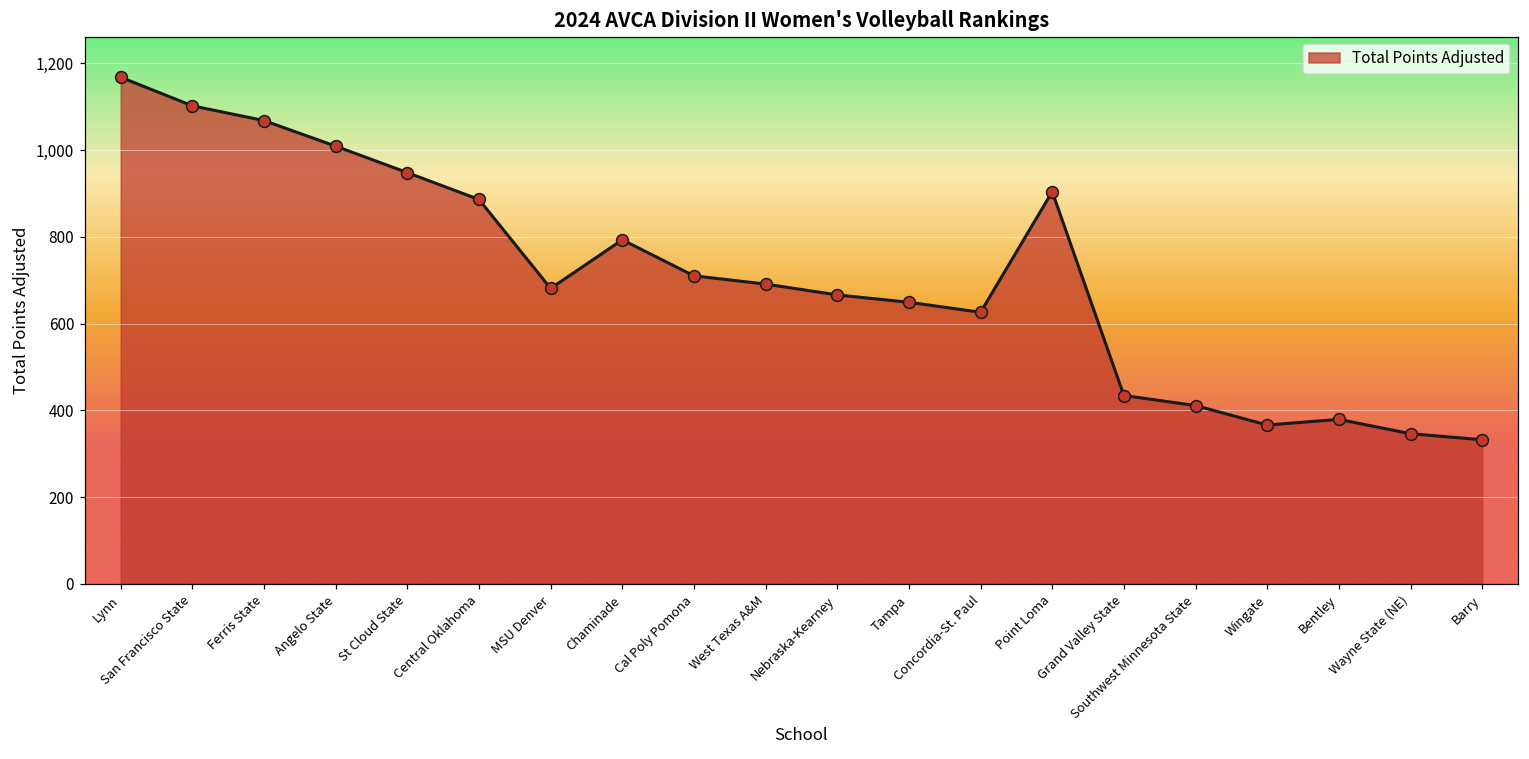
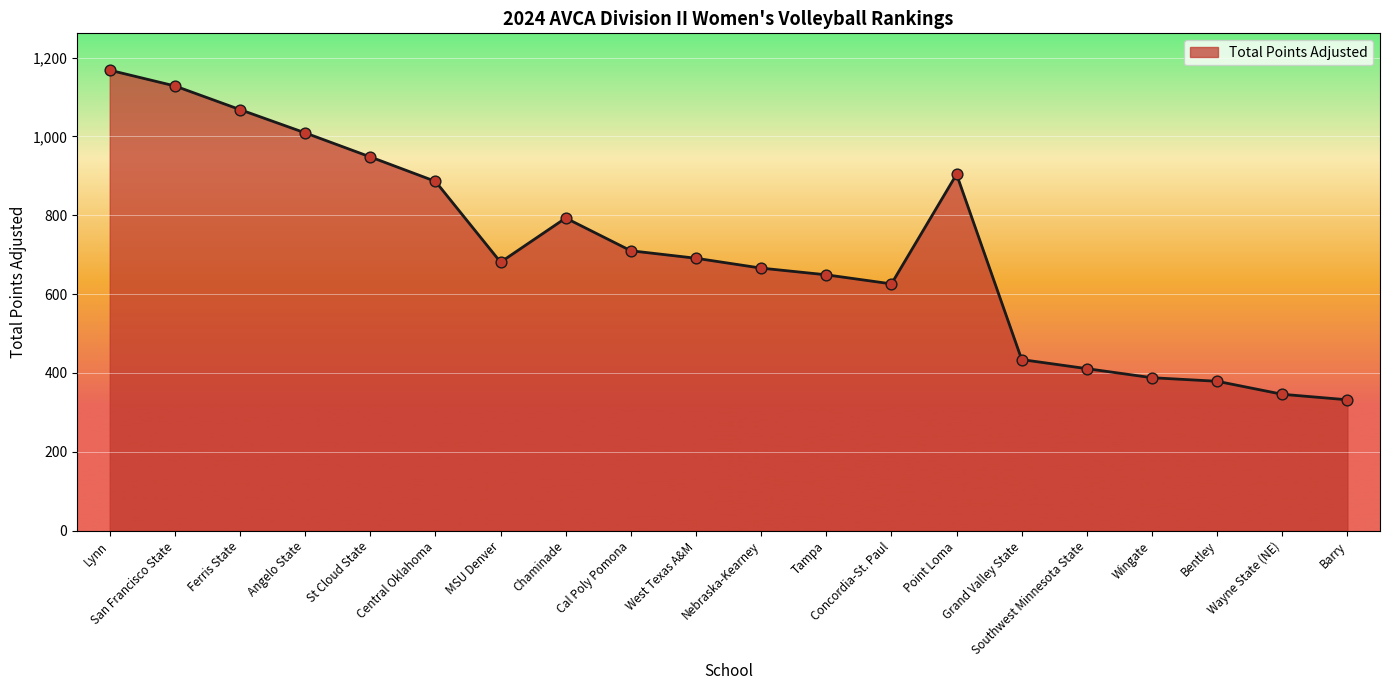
  {
    "Lynn": "1,170",
-   "San Francisco State": "1,100",
+   "San Francisco State": "1,130",
    "Ferris State": "1,070",
    "Angelo State": "1,010",
    "St Cloud State": "950",
    "Central Oklahoma": "890",
    "MSU Denver": "680",
    "Chaminade": "790",
    "Cal Poly Pomona": "710",
    "West Texas A&M": "690",
    "Nebraska-Kearney": "670",
    "Tampa": "650",
    "Concordia-St. Paul": "630",
    "Point Loma": "900",
    "Grand Valley State": "430",
    "Southwest Minnesota State": "410",
-   "Wingate": "370",
+   "Wingate": "390",
    "Bentley": "380",
    "Wayne State (NE)": "350",
    "Barry": "330"
  }
